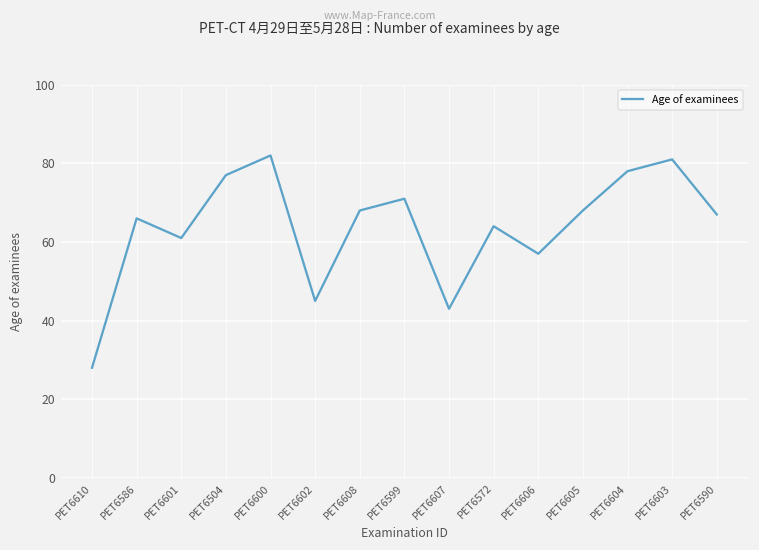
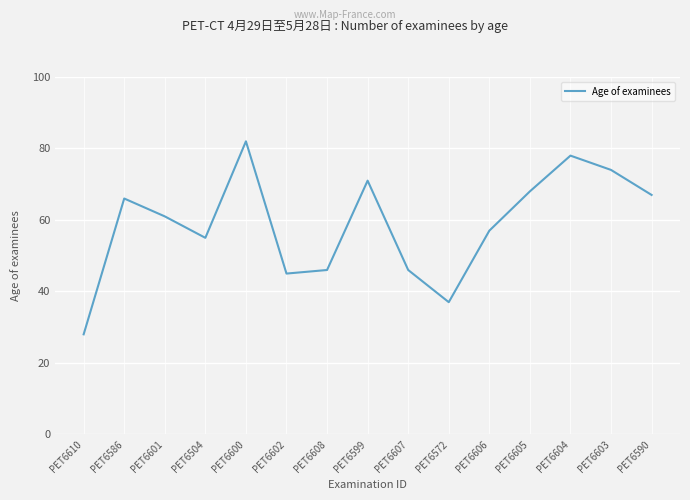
  {
    "PET6610": 28,
    "PET6586": 66,
    "PET6601": 61,
-   "PET6504": 77,
+   "PET6504": 55,
    "PET6600": 82,
    "PET6602": 45,
-   "PET6608": 68,
+   "PET6608": 46,
    "PET6599": 71,
-   "PET6607": 43,
-   "PET6572": 64,
+   "PET6607": 46,
+   "PET6572": 37,
    "PET6606": 57,
    "PET6605": 68,
    "PET6604": 78,
-   "PET6603": 81,
+   "PET6603": 74,
    "PET6590": 67
  }
